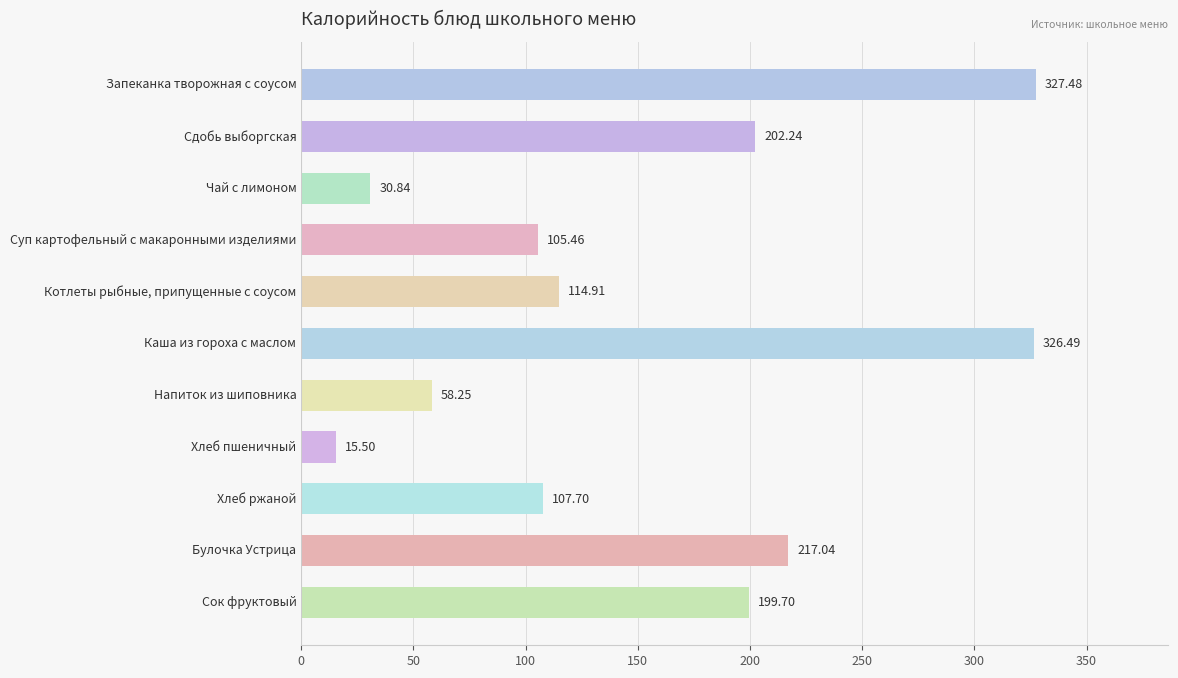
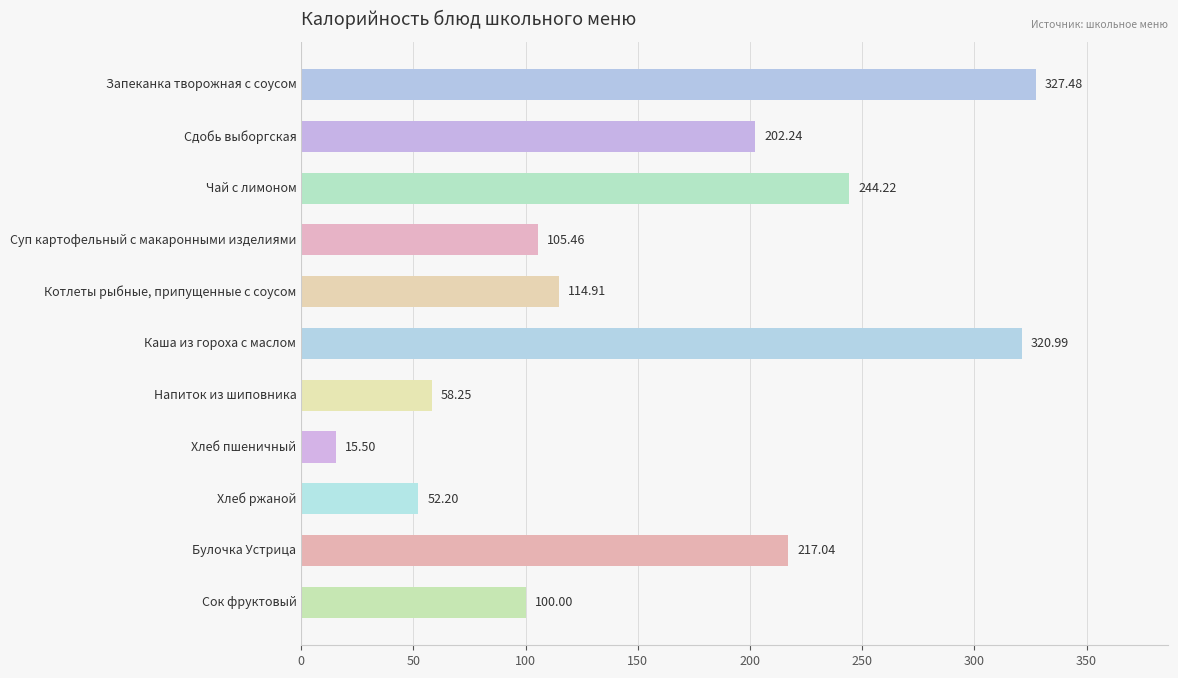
  {
    "Запеканка творожная с соусом": 327.48,
    "Сдобь выборгская": 202.24,
-   "Чай с лимоном": 30.84,
+   "Чай с лимоном": 244.22,
    "Суп картофельный с макаронными изделиями": 105.46,
    "Котлеты рыбные, припущенные с соусом": 114.91,
-   "Каша из гороха с маслом": 326.49,
+   "Каша из гороха с маслом": 320.99,
    "Напиток из шиповника": 58.25,
    "Хлеб пшеничный": 15.50,
-   "Хлеб ржаной": 107.70,
+   "Хлеб ржаной": 52.20,
    "Булочка Устрица": 217.04,
-   "Сок фруктовый": 199.70
+   "Сок фруктовый": 100.00
  }
